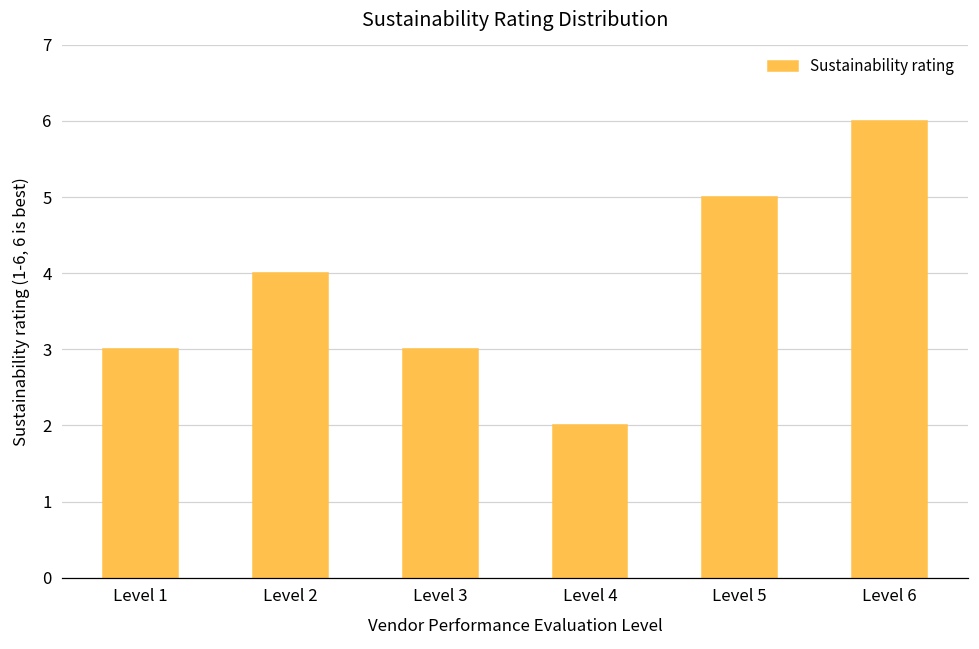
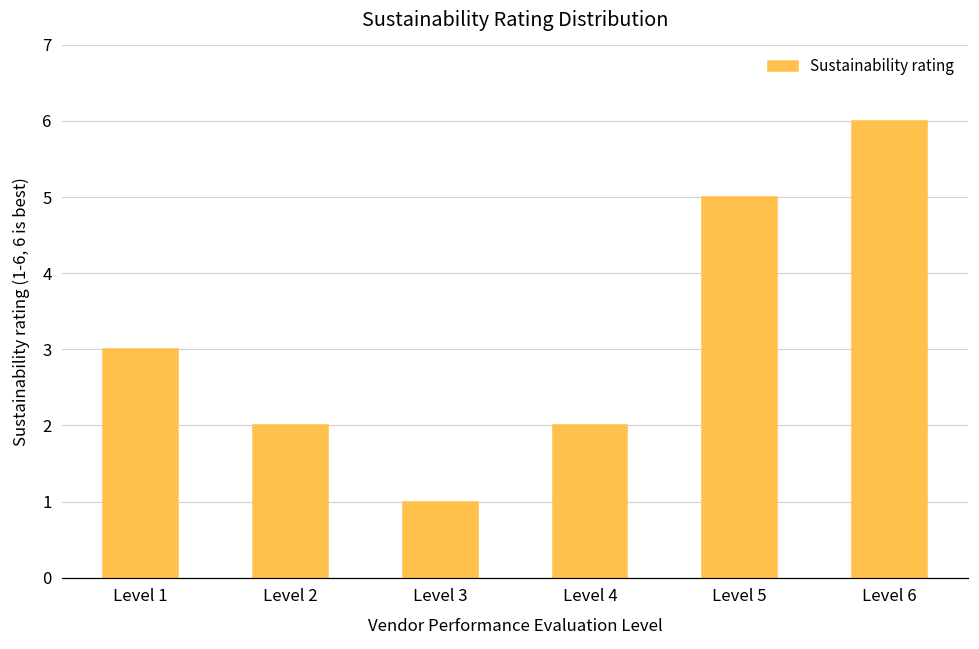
  {
    "Level 1": 3,
-   "Level 2": 4,
-   "Level 3": 3,
+   "Level 2": 2,
+   "Level 3": 1,
    "Level 4": 2,
    "Level 5": 5,
    "Level 6": 6
  }
